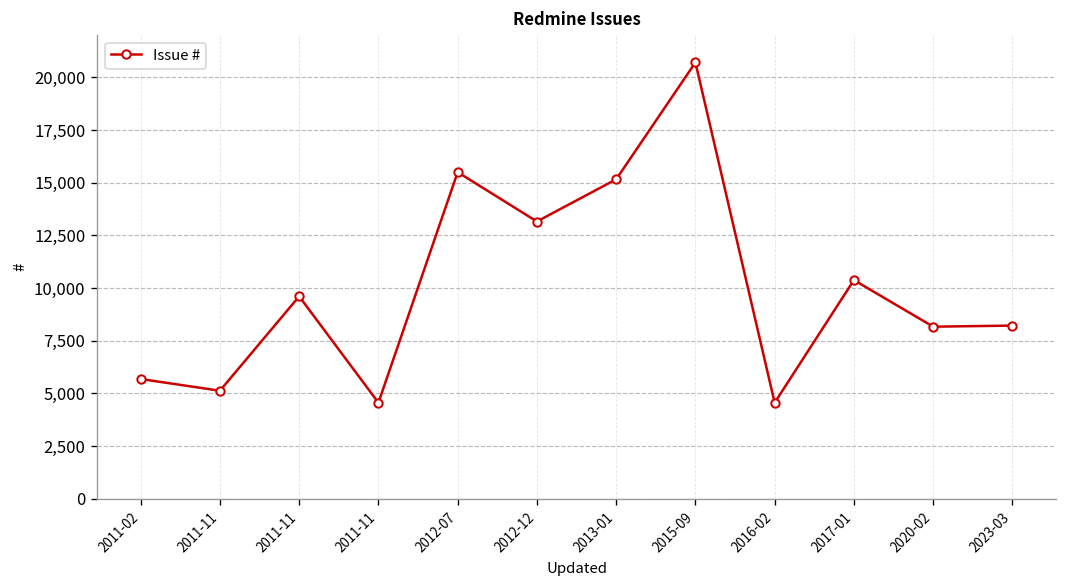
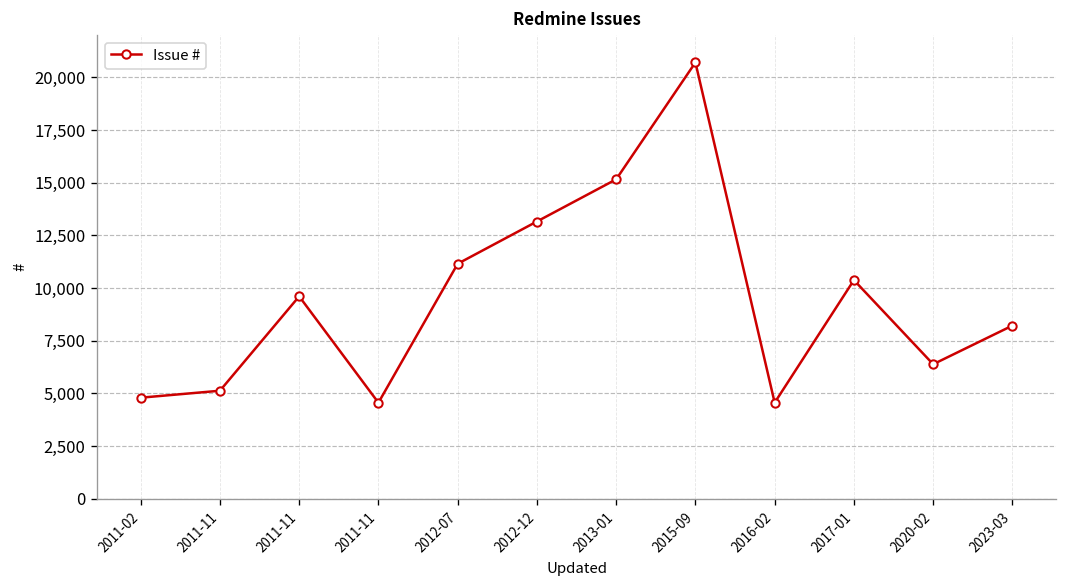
  {
-   "2011-02": "5,700",
-   "2012-07": "15,500",
+   "2011-02": "4,800",
+   "2012-07": "11,200",
    "2012-12": "13,200",
    "2013-01": "15,200",
    "2015-09": "20,700",
    "2016-02": "4,600",
    "2017-01": "10,400",
-   "2020-02": "8,200",
+   "2020-02": "6,400",
    "2023-03": "8,200"
  }
